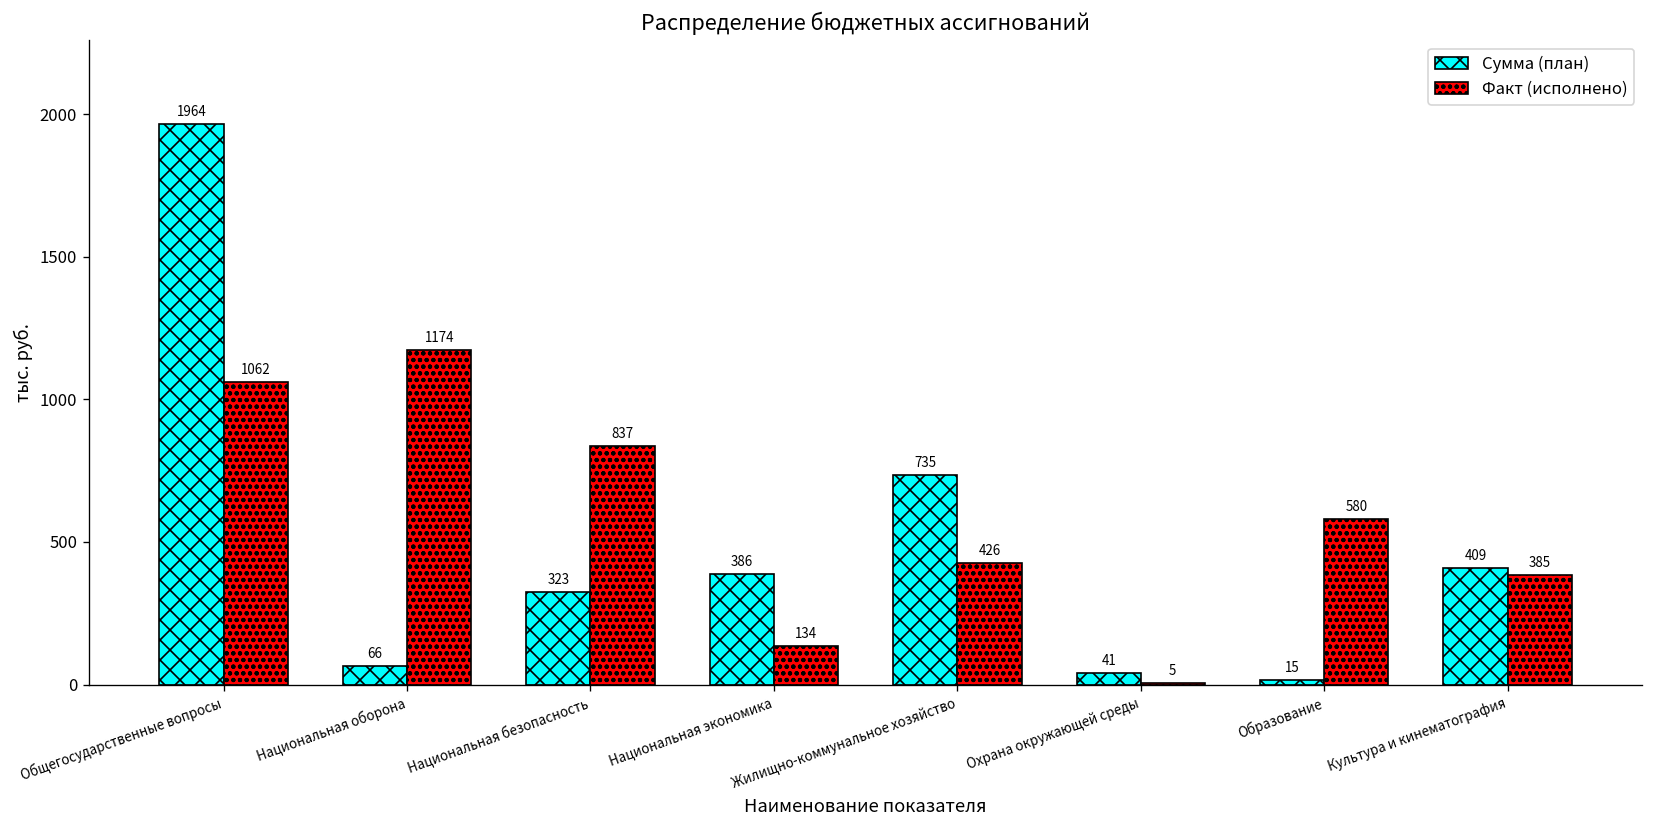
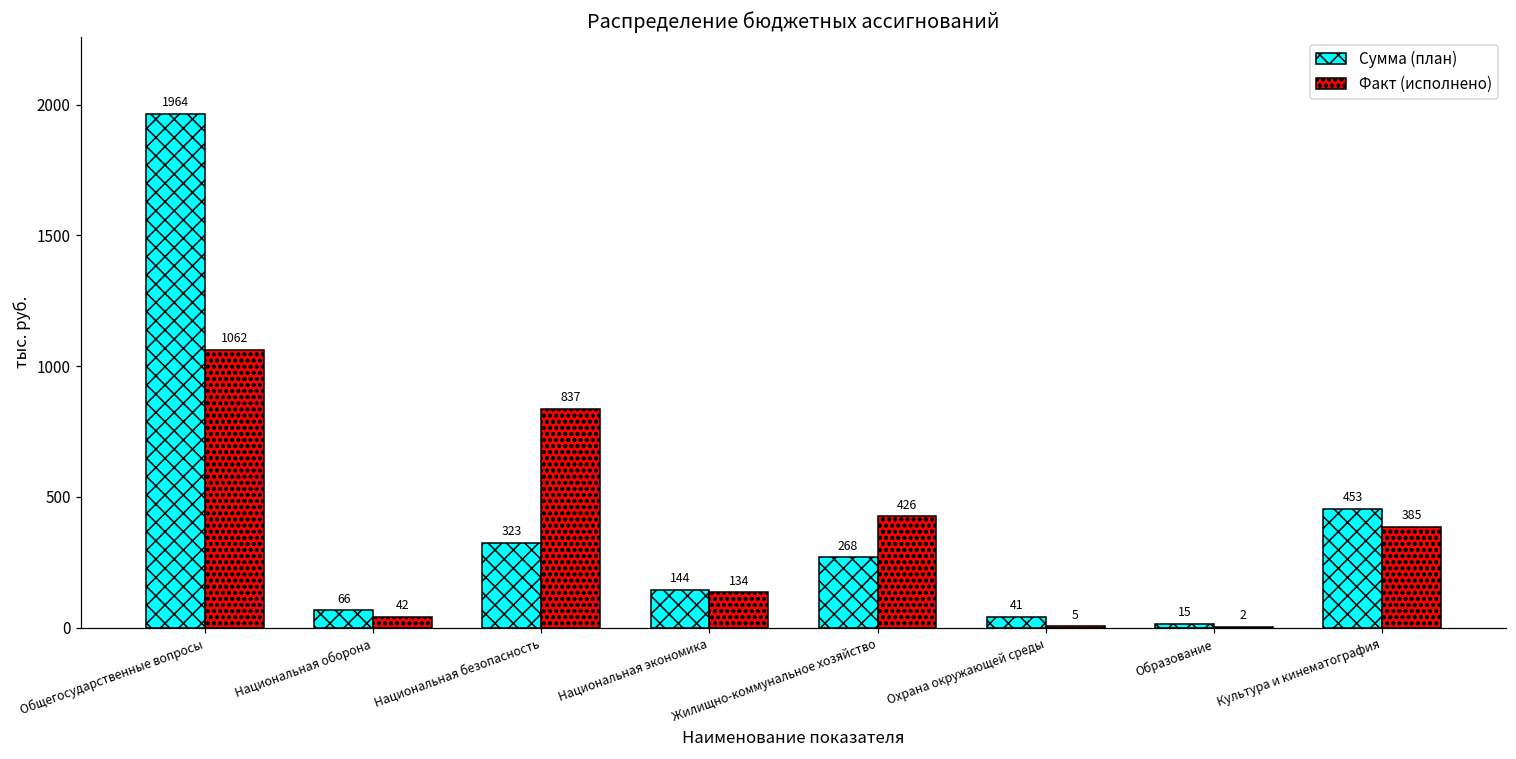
  {
    "Сумма (план)": {
      "Общегосударственные вопросы": 1964,
      "Национальная оборона": 66,
      "Национальная безопасность": 323,
-     "Национальная экономика": 386,
-     "Жилищно-коммунальное хозяйство": 735,
+     "Национальная экономика": 144,
+     "Жилищно-коммунальное хозяйство": 268,
      "Охрана окружающей среды": 41,
      "Образование": 15,
-     "Культура и кинематография": 409
+     "Культура и кинематография": 453
    },
    "Факт (исполнено)": {
      "Общегосударственные вопросы": 1062,
-     "Национальная оборона": 1174,
+     "Национальная оборона": 42,
      "Национальная безопасность": 837,
      "Национальная экономика": 134,
      "Жилищно-коммунальное хозяйство": 426,
      "Охрана окружающей среды": 5,
-     "Образование": 580,
+     "Образование": 2,
      "Культура и кинематография": 385
    }
  }
